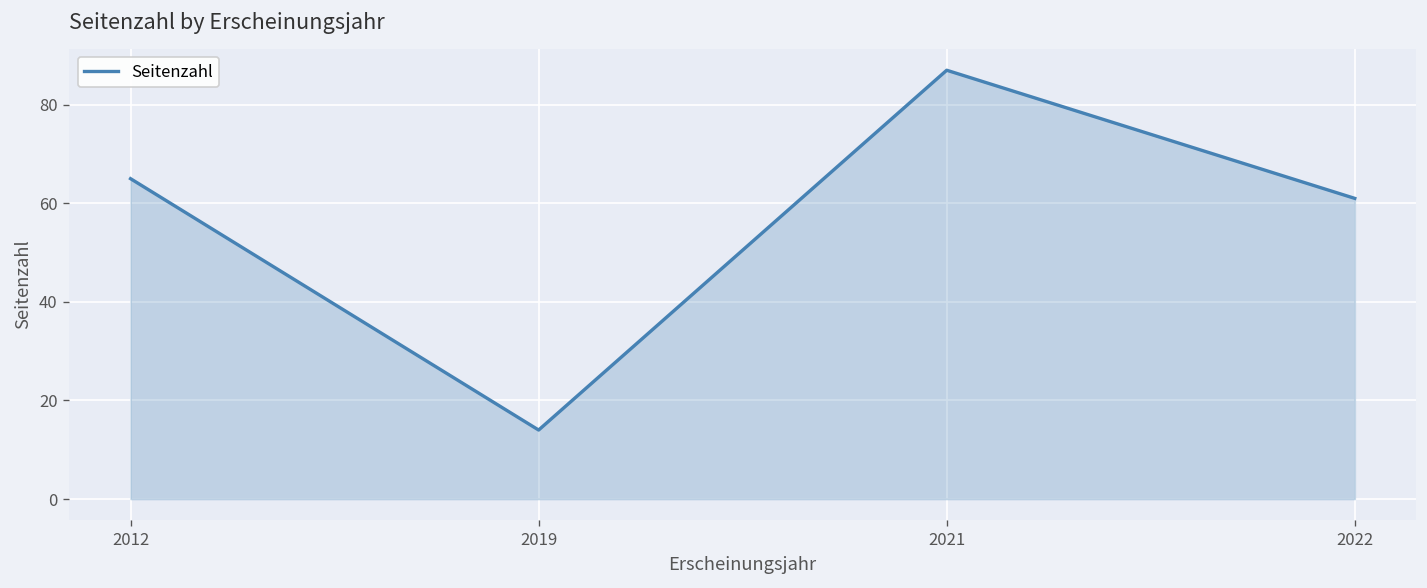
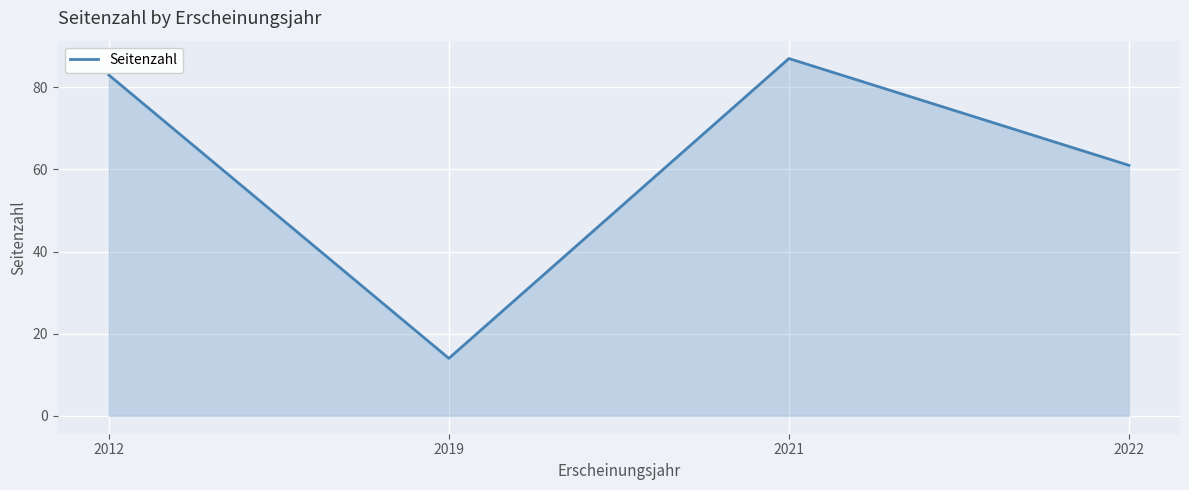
  {
-   "2012": 65,
+   "2012": 83,
    "2019": 14,
    "2021": 87,
    "2022": 61
  }
